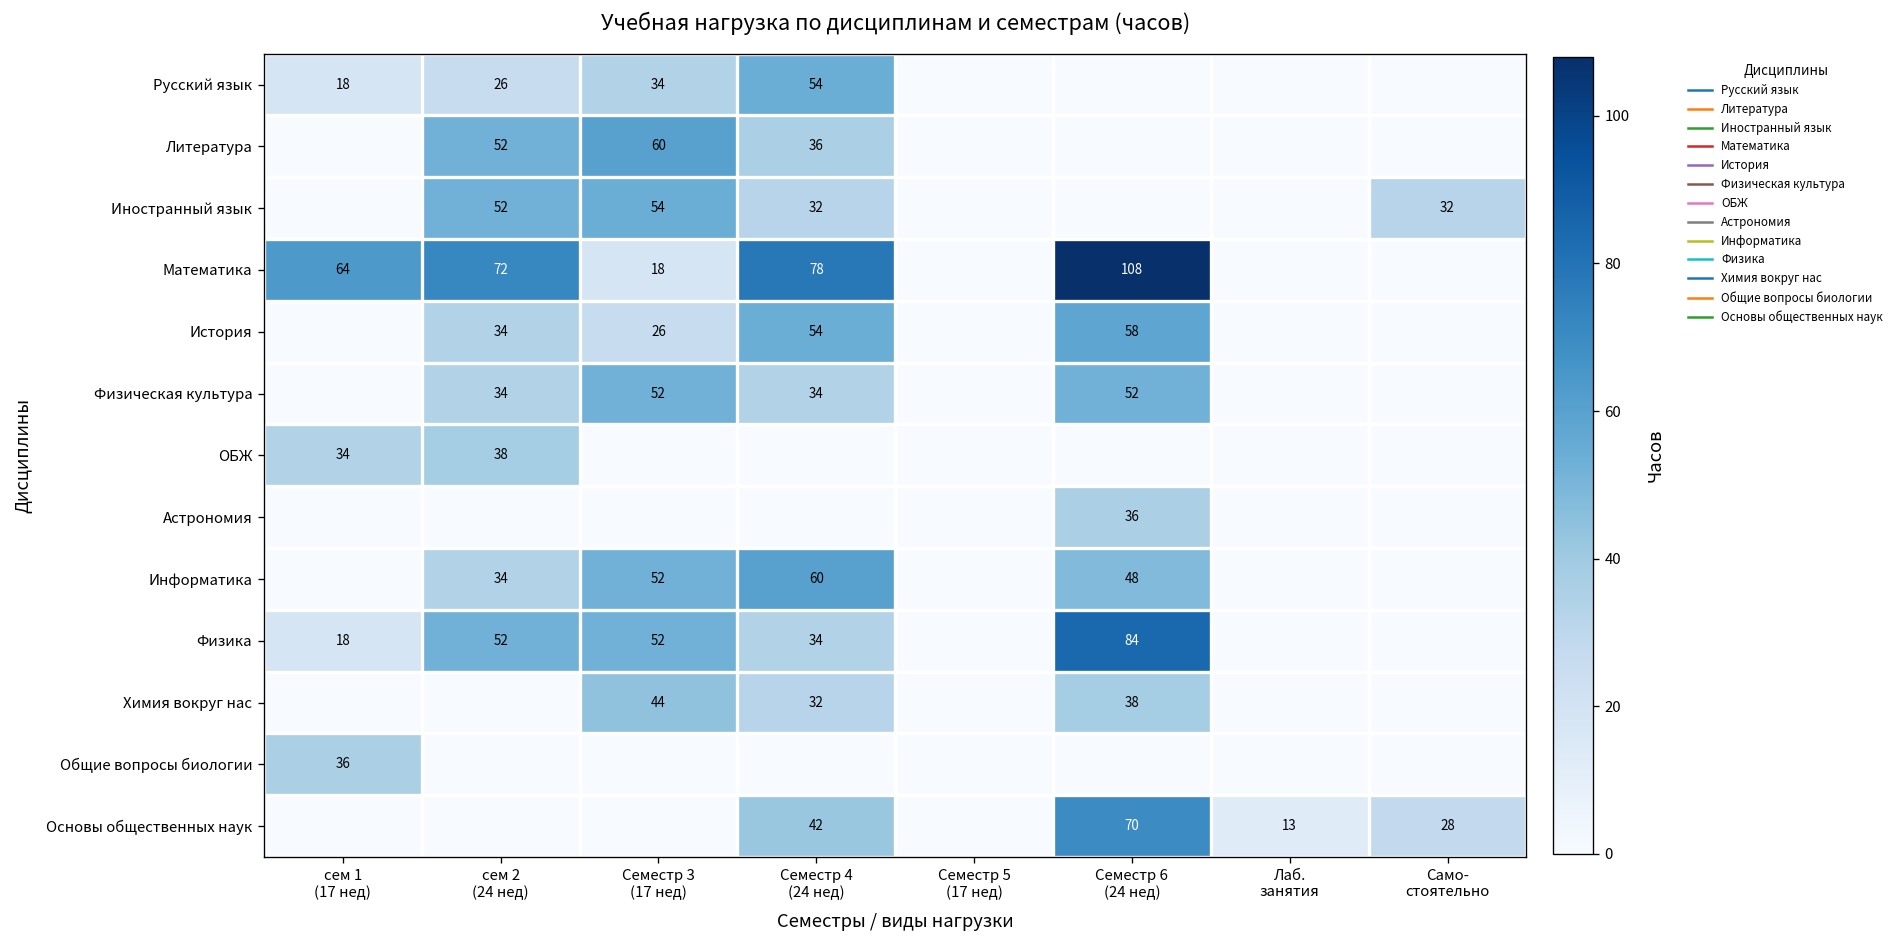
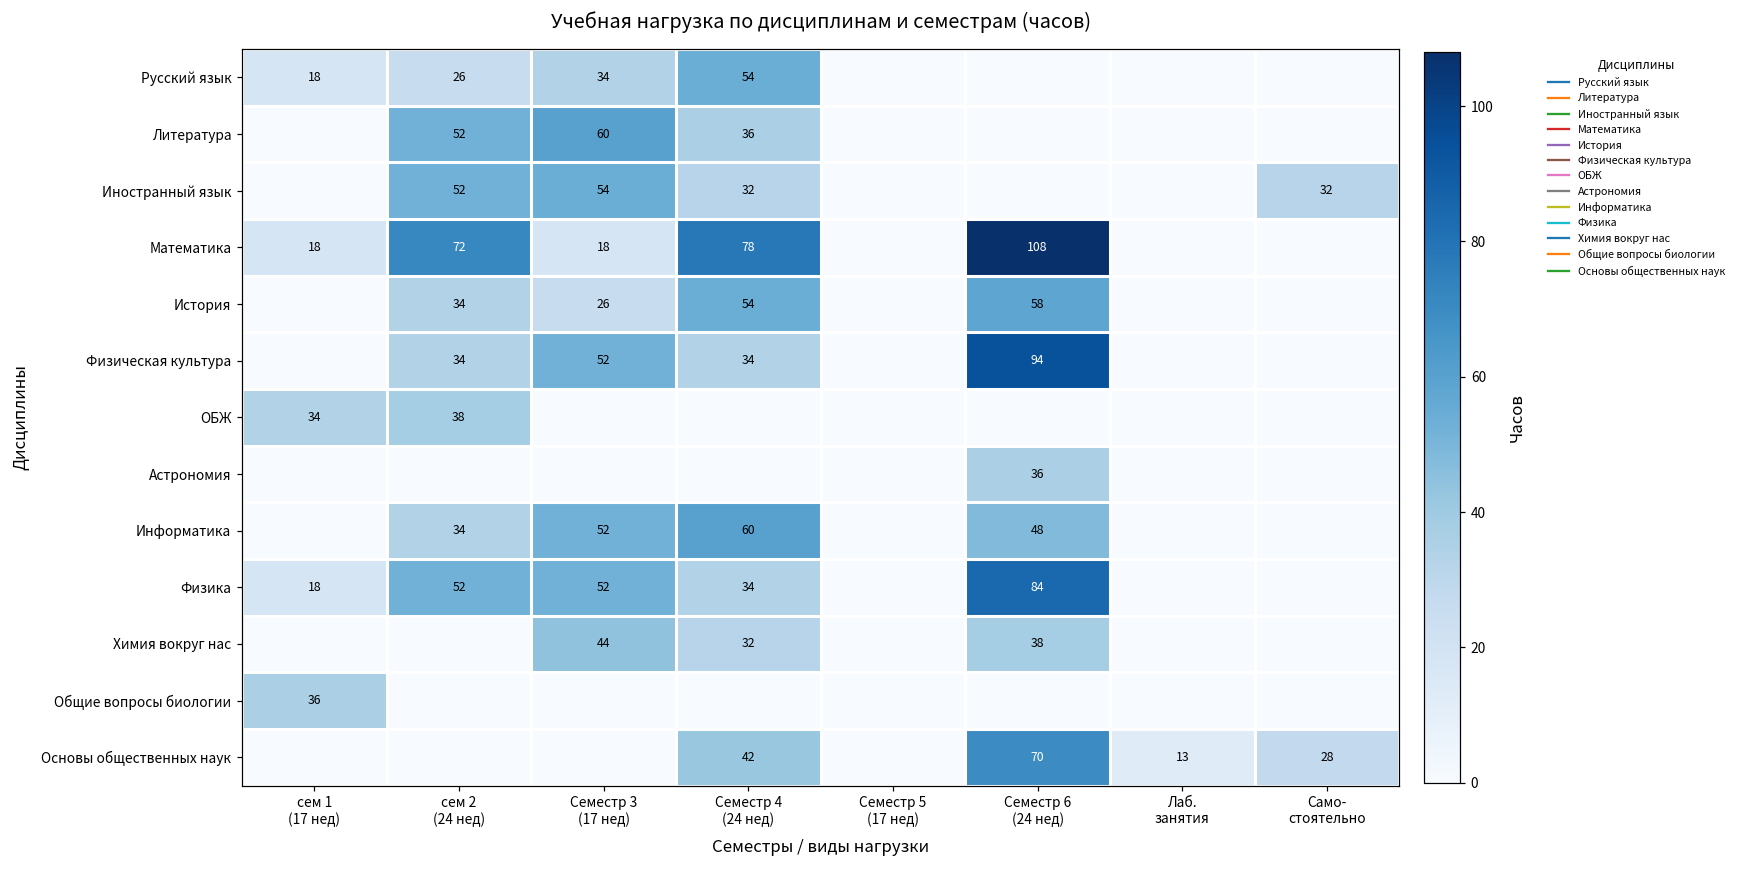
  {
    "Русский язык": {
      "сем 1 (17 нед)": 18,
      "сем 2 (24 нед)": 26,
      "Семестр 3 (17 нед)": 34,
      "Семестр 4 (24 нед)": 54
    },
    "Литература": {
      "сем 2 (24 нед)": 52,
      "Семестр 3 (17 нед)": 60,
      "Семестр 4 (24 нед)": 36
    },
    "Иностранный язык": {
      "сем 2 (24 нед)": 52,
      "Семестр 3 (17 нед)": 54,
      "Семестр 4 (24 нед)": 32,
      "Само- стоятельно": 32
    },
    "Математика": {
-     "сем 1 (17 нед)": 64,
+     "сем 1 (17 нед)": 18,
      "сем 2 (24 нед)": 72,
      "Семестр 3 (17 нед)": 18,
      "Семестр 4 (24 нед)": 78,
      "Семестр 6 (24 нед)": 108
    },
    "История": {
      "сем 2 (24 нед)": 34,
      "Семестр 3 (17 нед)": 26,
      "Семестр 4 (24 нед)": 54,
      "Семестр 6 (24 нед)": 58
    },
    "Физическая культура": {
      "сем 2 (24 нед)": 34,
      "Семестр 3 (17 нед)": 52,
      "Семестр 4 (24 нед)": 34,
-     "Семестр 6 (24 нед)": 52
+     "Семестр 6 (24 нед)": 94
    },
    "ОБЖ": {
      "сем 1 (17 нед)": 34,
      "сем 2 (24 нед)": 38
    },
    "Астрономия": {
      "Семестр 6 (24 нед)": 36
    },
    "Информатика": {
      "сем 2 (24 нед)": 34,
      "Семестр 3 (17 нед)": 52,
      "Семестр 4 (24 нед)": 60,
      "Семестр 6 (24 нед)": 48
    },
    "Физика": {
      "сем 1 (17 нед)": 18,
      "сем 2 (24 нед)": 52,
      "Семестр 3 (17 нед)": 52,
      "Семестр 4 (24 нед)": 34,
      "Семестр 6 (24 нед)": 84
    },
    "Химия вокруг нас": {
      "Семестр 3 (17 нед)": 44,
      "Семестр 4 (24 нед)": 32,
      "Семестр 6 (24 нед)": 38
    },
    "Общие вопросы биологии": {
      "сем 1 (17 нед)": 36
    },
    "Основы общественных наук": {
      "Семестр 4 (24 нед)": 42,
      "Семестр 6 (24 нед)": 70,
      "Лаб. занятия": 13,
      "Само- стоятельно": 28
    }
  }
